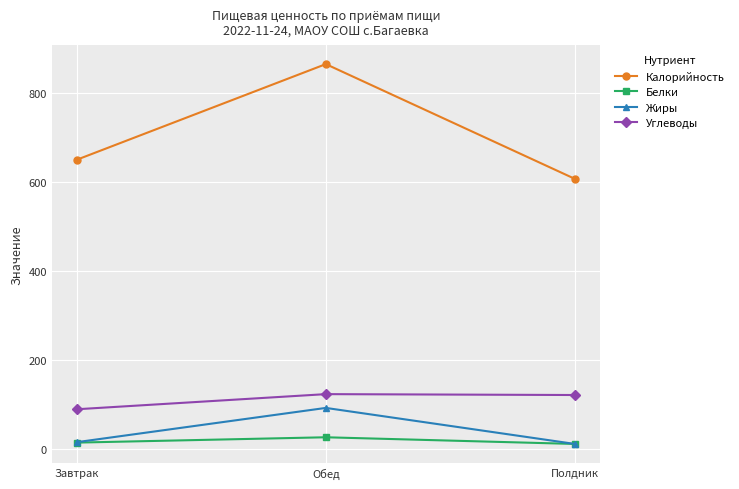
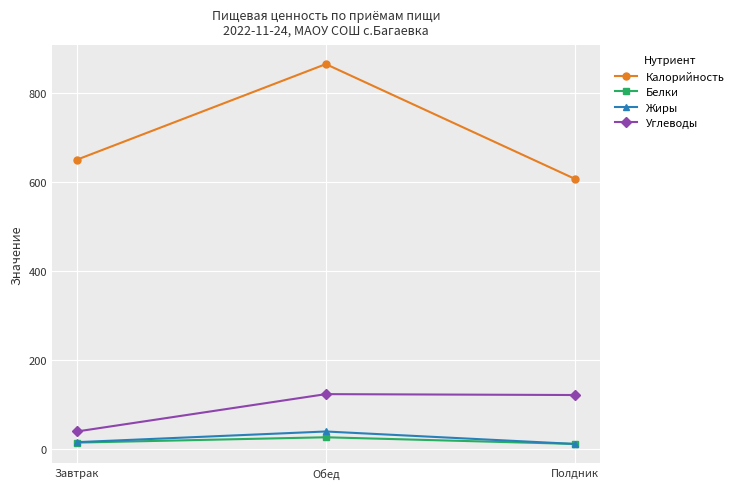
  {
    "Калорийность": {
      "Завтрак": 650,
      "Обед": 870,
      "Полдник": 610
    },
    "Белки": {
      "Обед": 30
    },
    "Жиры": {
-     "Обед": 90
+     "Обед": 40
    },
    "Углеводы": {
-     "Завтрак": 90,
+     "Завтрак": 40,
      "Обед": 120,
      "Полдник": 120
    }
  }
